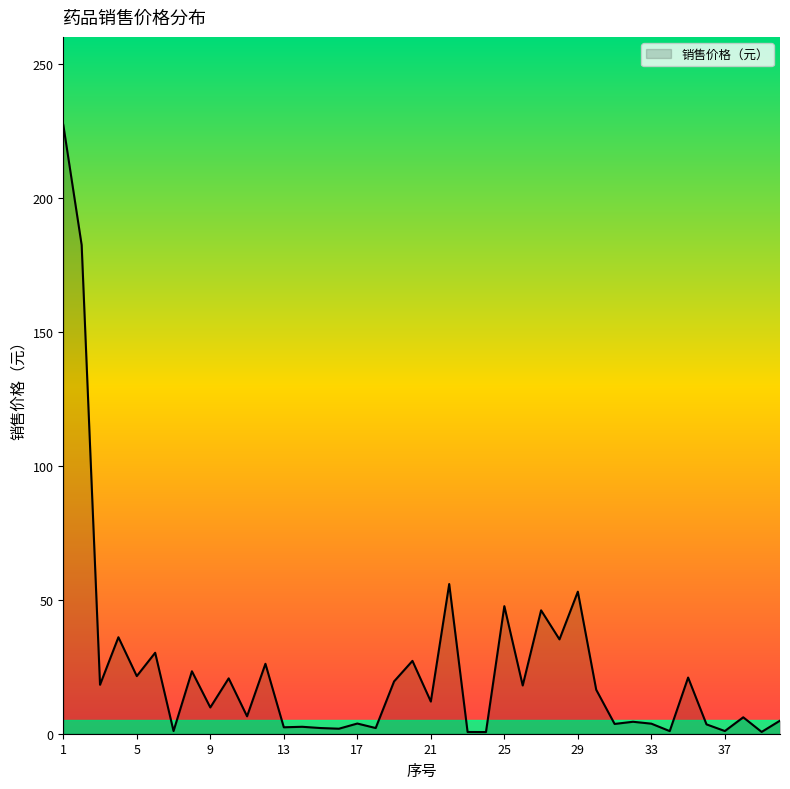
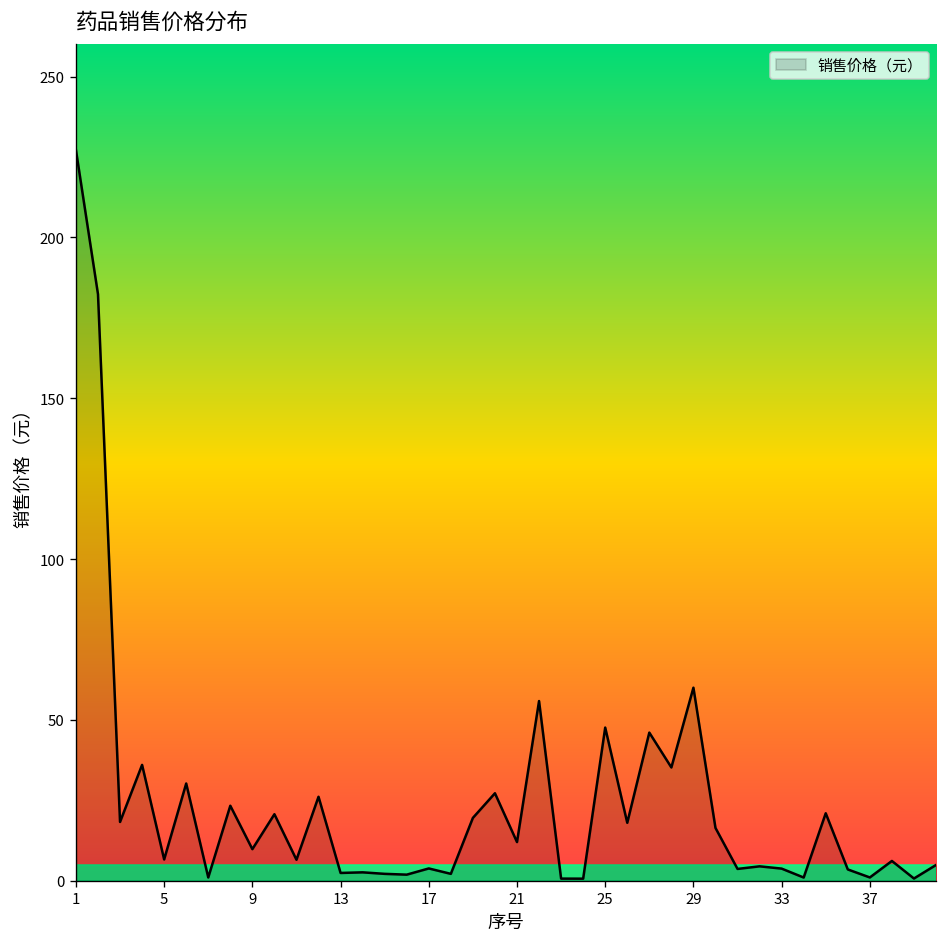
  {
    "1": 227,
-   "5": 22,
+   "5": 7,
    "9": 10,
    "21": 12,
    "25": 48,
-   "29": 53
+   "29": 60
  }
